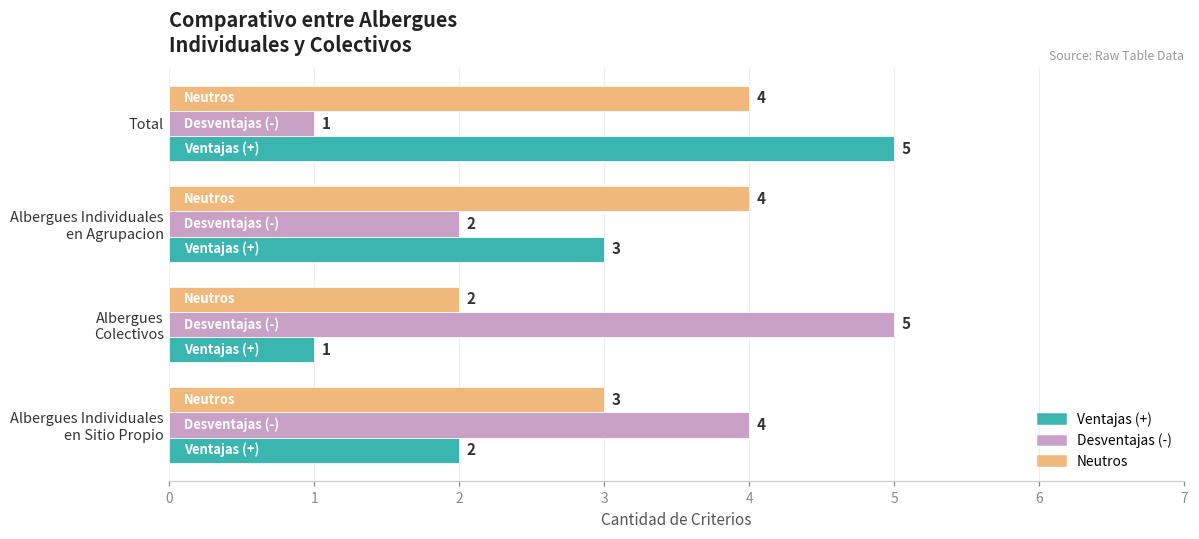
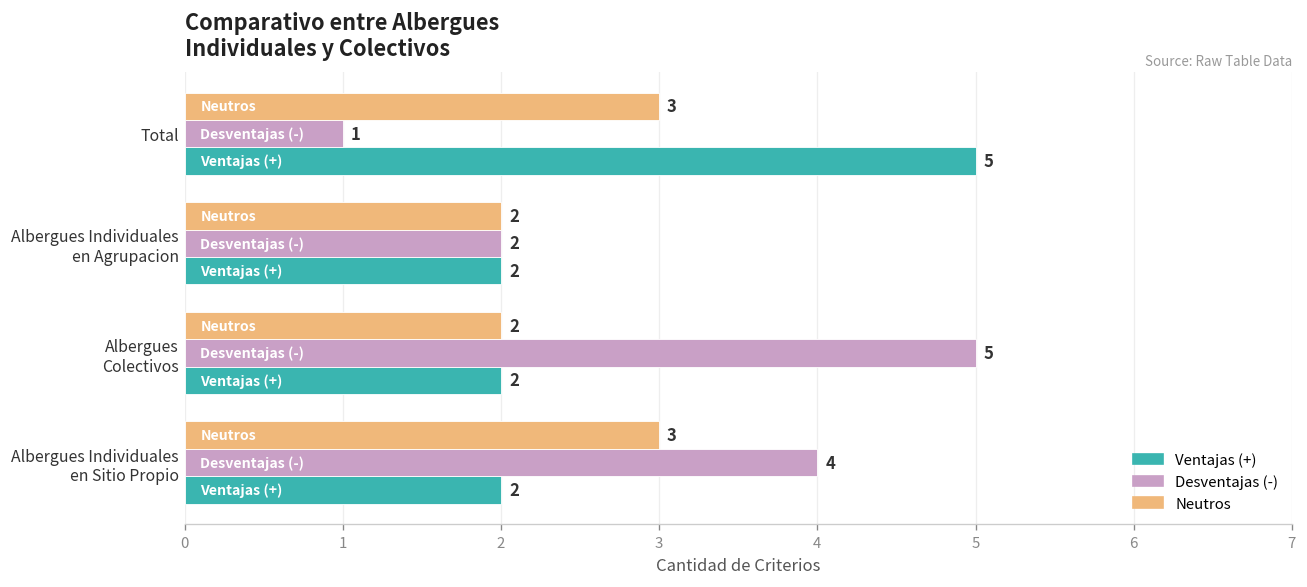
  {
    "Ventajas (+)": {
      "Total": 5,
-     "Albergues Individuales en Agrupacion": 3,
-     "Albergues Colectivos": 1,
+     "Albergues Individuales en Agrupacion": 2,
+     "Albergues Colectivos": 2,
      "Albergues Individuales en Sitio Propio": 2
    },
    "Desventajas (-)": {
      "Total": 1,
      "Albergues Individuales en Agrupacion": 2,
      "Albergues Colectivos": 5,
      "Albergues Individuales en Sitio Propio": 4
    },
    "Neutros": {
-     "Total": 4,
-     "Albergues Individuales en Agrupacion": 4,
+     "Total": 3,
+     "Albergues Individuales en Agrupacion": 2,
      "Albergues Colectivos": 2,
      "Albergues Individuales en Sitio Propio": 3
    }
  }
